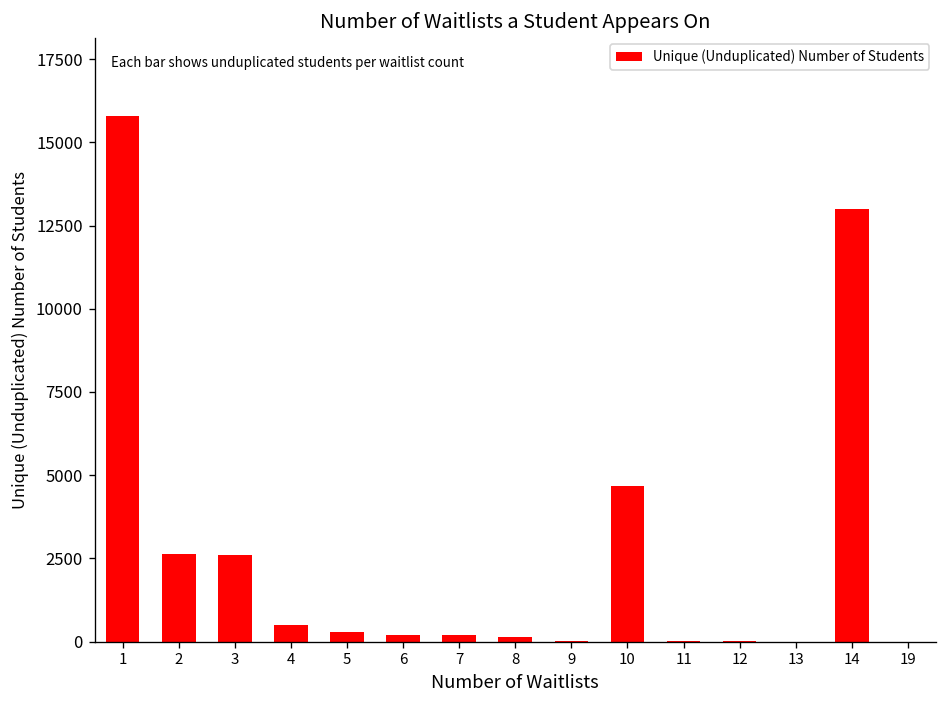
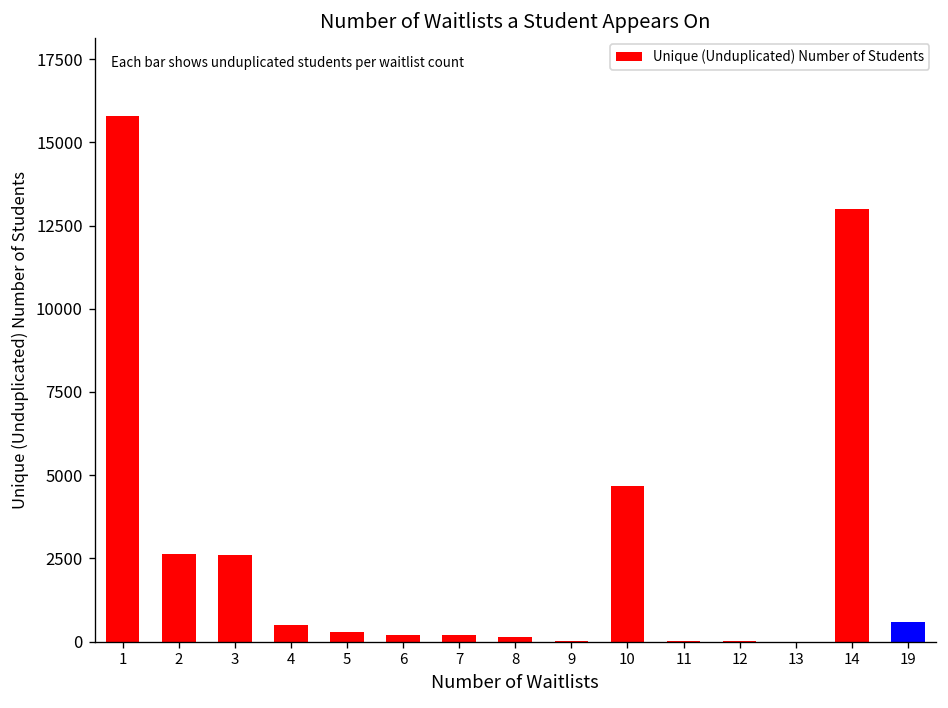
  {
    "1": 15800,
    "2": 2600,
    "3": 2600,
    "4": 500,
    "5": 300,
    "6": 200,
    "7": 200,
    "8": 100,
    "10": 4700,
    "14": 13000,
-   "19": 0
+   "19": 600
  }
